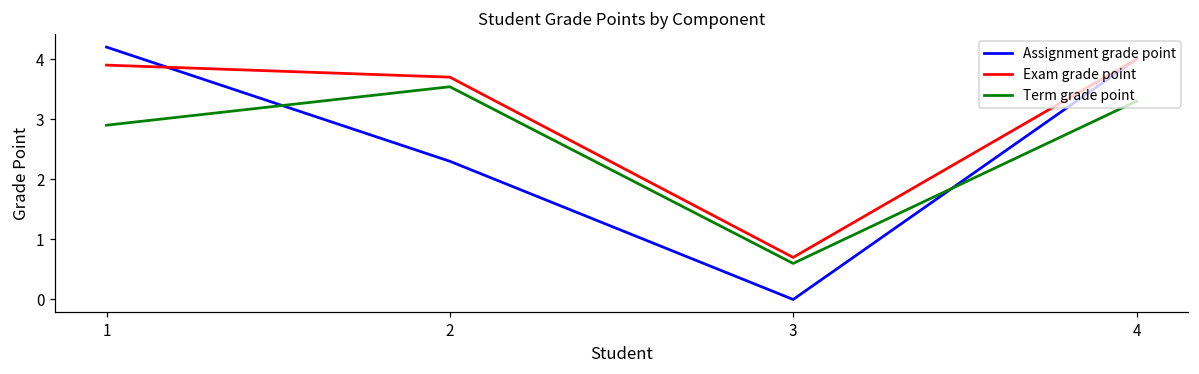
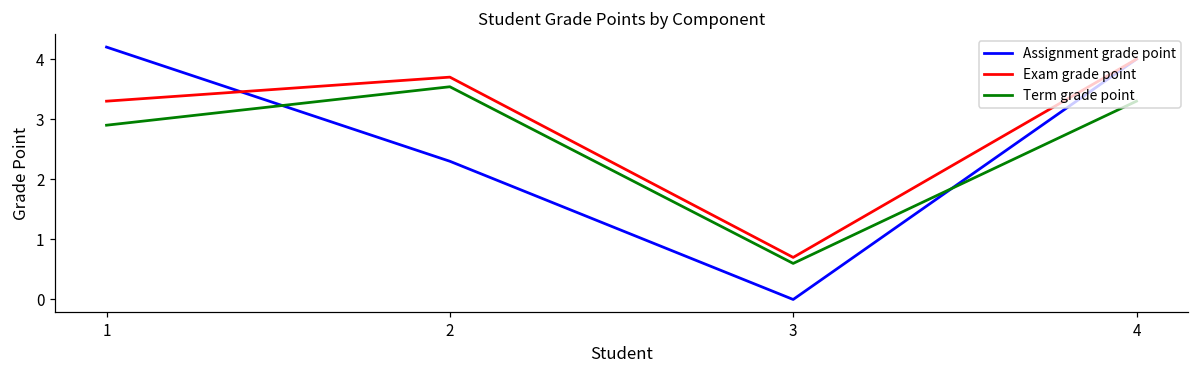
  {
    "Assignment grade point": {
      "1": 4.2,
      "2": 2.3,
      "3": 0.0
    },
    "Exam grade point": {
-     "1": 3.9,
+     "1": 3.3,
      "2": 3.7,
      "3": 0.7
    },
    "Term grade point": {
      "1": 2.9,
      "2": 3.5,
      "3": 0.6
    }
  }
